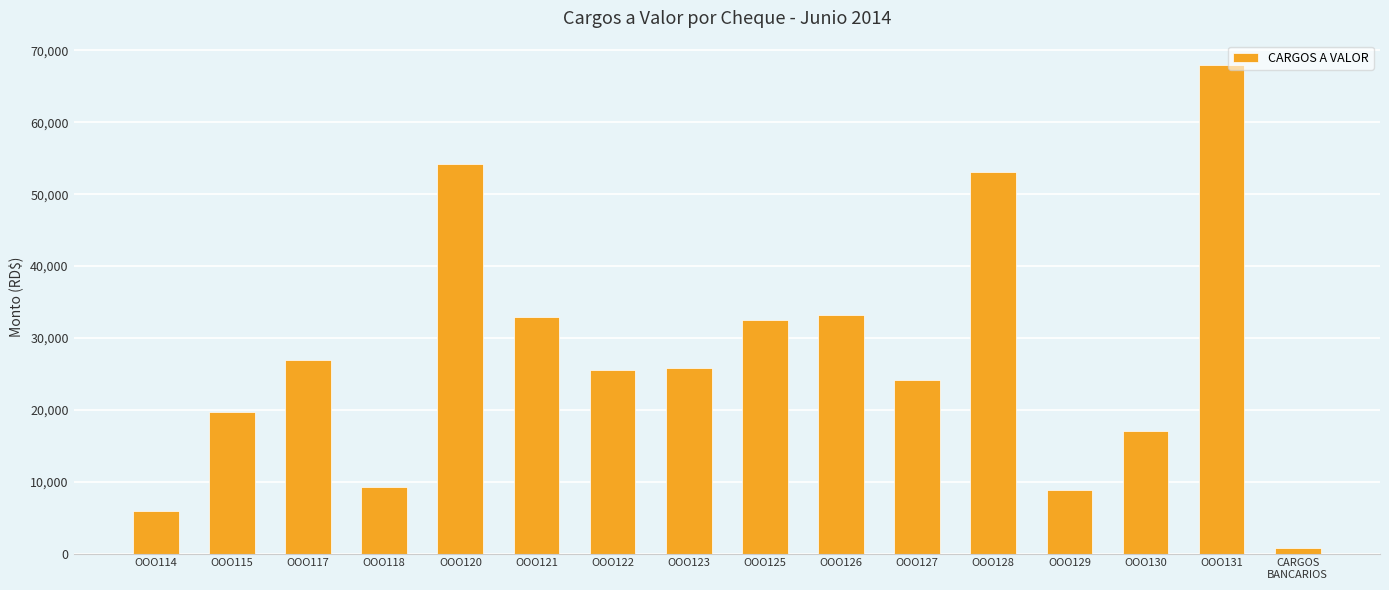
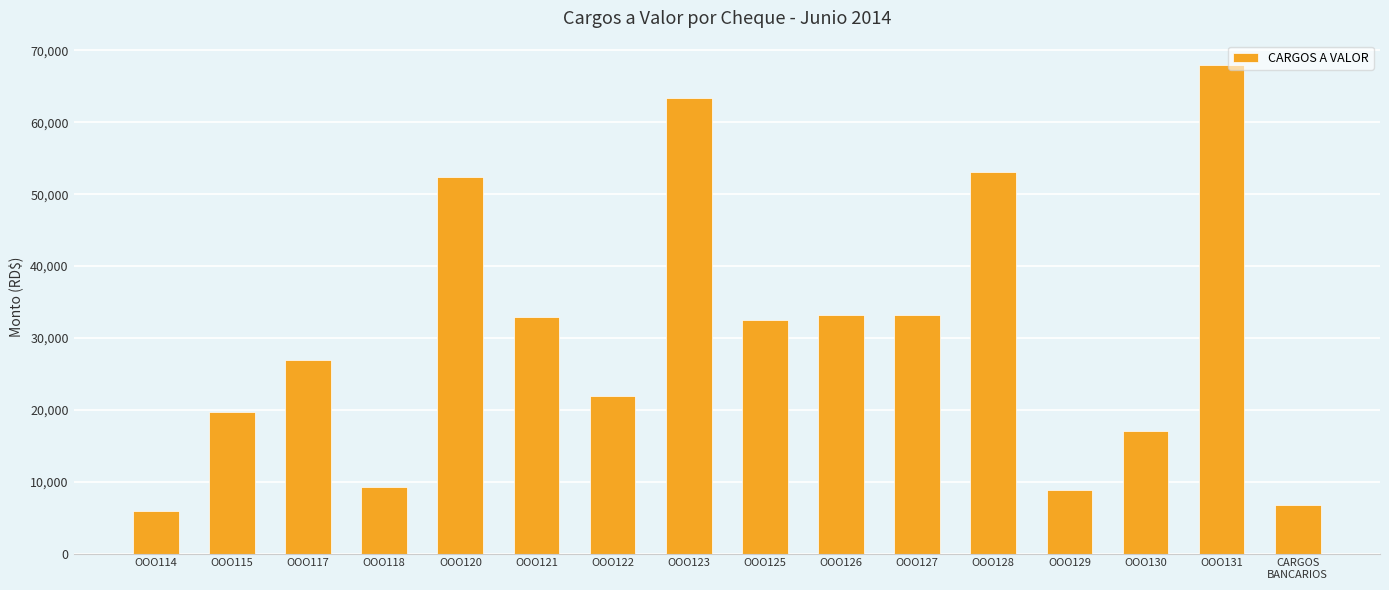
  {
    "OOO114": "6,000",
    "OOO115": "20,000",
    "OOO117": "27,000",
    "OOO118": "9,000",
-   "OOO120": "54,000",
+   "OOO120": "52,000",
    "OOO121": "33,000",
-   "OOO122": "26,000",
-   "OOO123": "26,000",
+   "OOO122": "22,000",
+   "OOO123": "63,000",
    "OOO125": "32,000",
    "OOO126": "33,000",
-   "OOO127": "24,000",
+   "OOO127": "33,000",
    "OOO128": "53,000",
    "OOO129": "9,000",
    "OOO130": "17,000",
    "OOO131": "68,000",
-   "CARGOS BANCARIOS": "1,000"
+   "CARGOS BANCARIOS": "7,000"
  }
